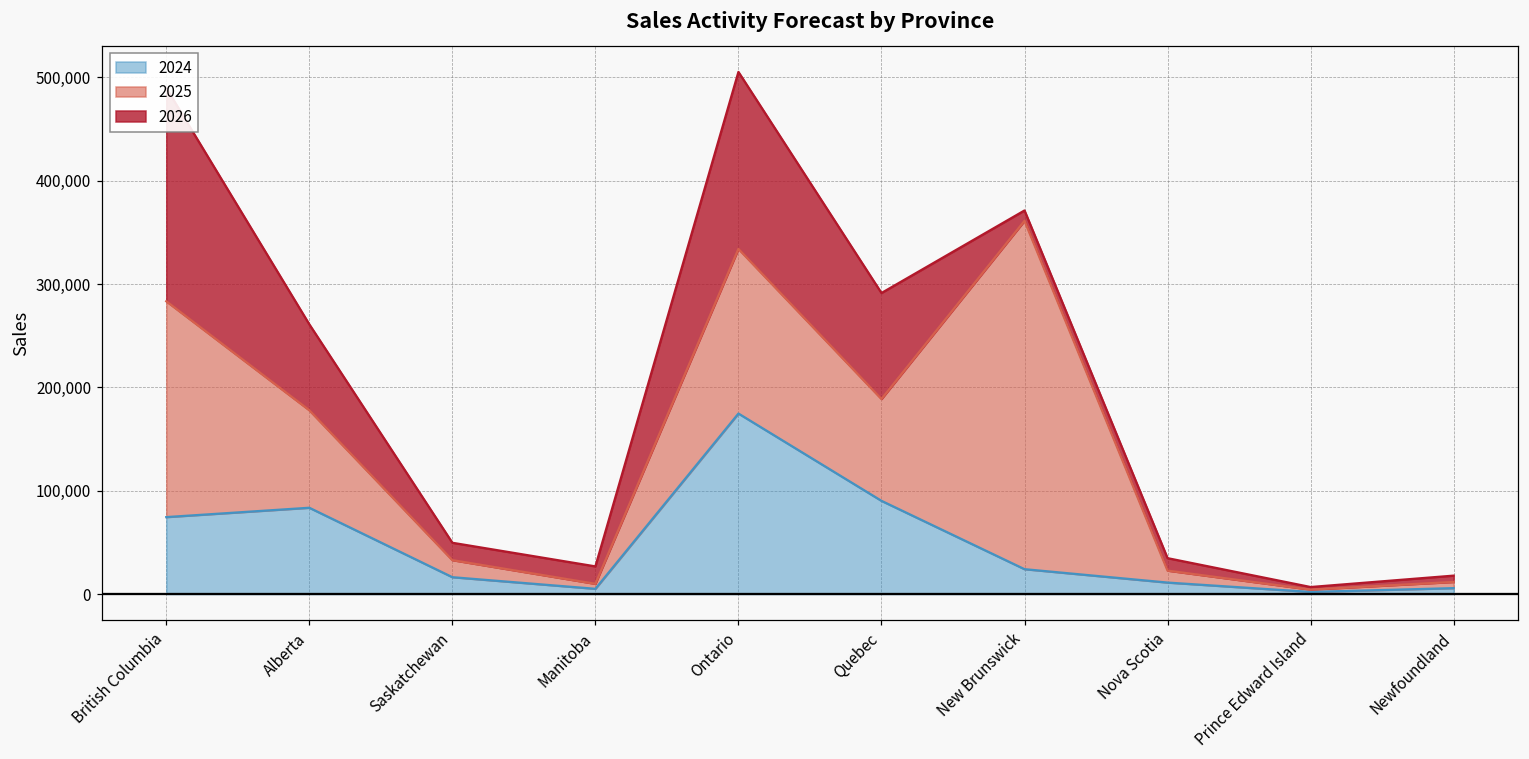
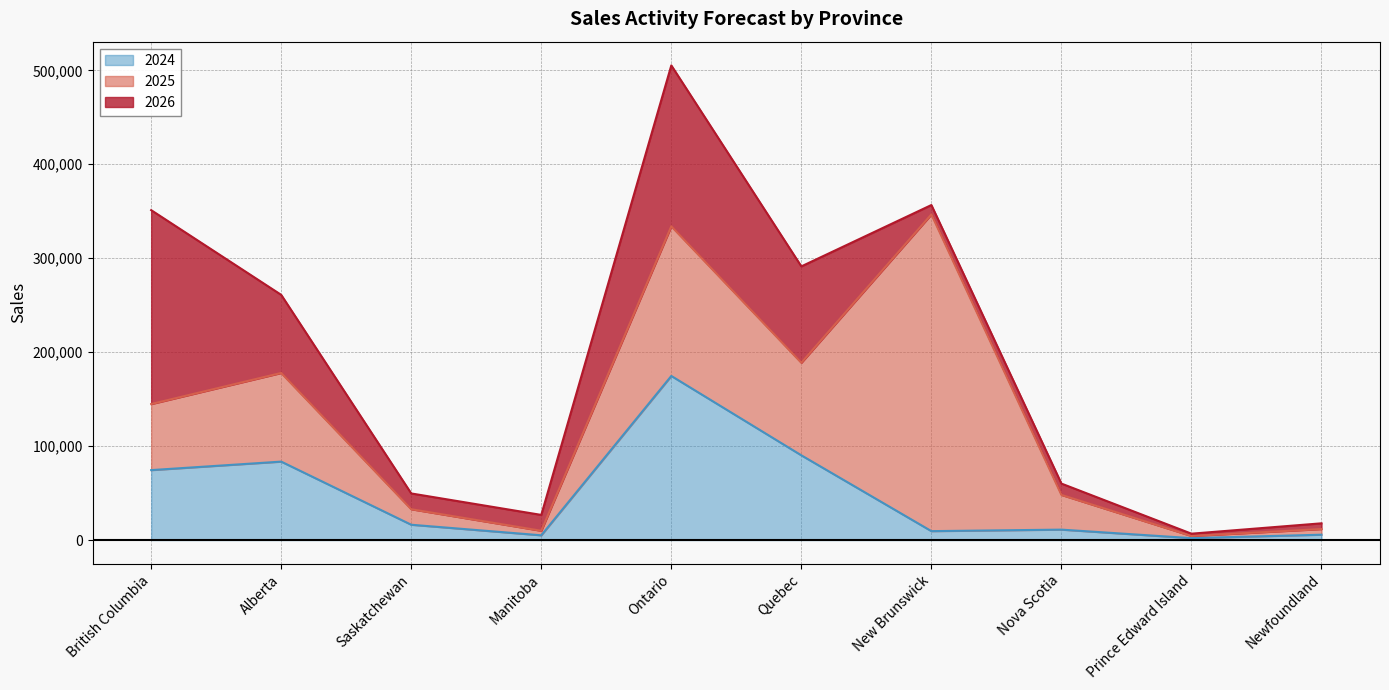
  {
    "2024": {
      "British Columbia": "70,000",
      "Alberta": "80,000",
      "Saskatchewan": "20,000",
      "Manitoba": "10,000",
      "Ontario": "170,000",
      "Quebec": "90,000",
-     "New Brunswick": "20,000",
+     "New Brunswick": "10,000",
      "Nova Scotia": "10,000",
      "Newfoundland": "10,000"
    },
    "2025": {
-     "British Columbia": "210,000",
+     "British Columbia": "70,000",
      "Alberta": "90,000",
      "Saskatchewan": "20,000",
      "Manitoba": "0",
      "Ontario": "160,000",
      "Quebec": "100,000",
      "New Brunswick": "340,000",
-     "Nova Scotia": "10,000",
+     "Nova Scotia": "40,000",
      "Newfoundland": "10,000"
    },
    "2026": {
      "Alberta": "80,000",
      "Saskatchewan": "20,000",
      "Manitoba": "20,000",
      "Ontario": "170,000",
      "Quebec": "100,000",
      "New Brunswick": "10,000",
      "Nova Scotia": "10,000",
      "Newfoundland": "10,000"
    }
  }
